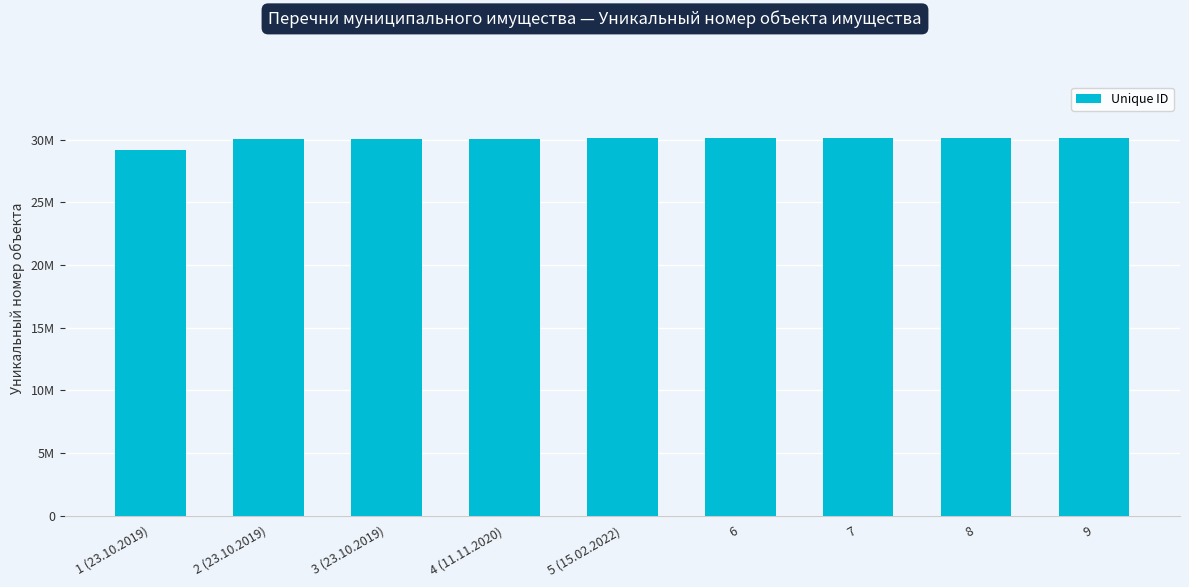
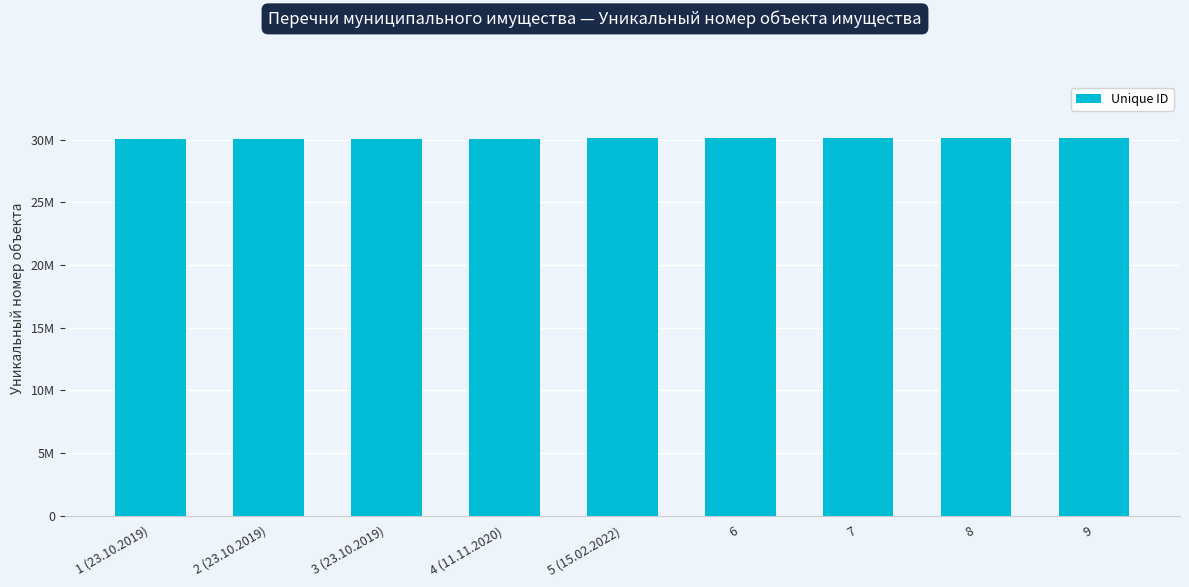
  {
-   "1 (23.10.2019)": 29200000,
+   "1 (23.10.2019)": 30100000,
    "2 (23.10.2019)": 30100000,
    "3 (23.10.2019)": 30100000,
    "4 (11.11.2020)": 30100000,
    "5 (15.02.2022)": 30100000,
    "6": 30100000,
    "7": 30100000,
    "8": 30100000,
    "9": 30100000
  }
